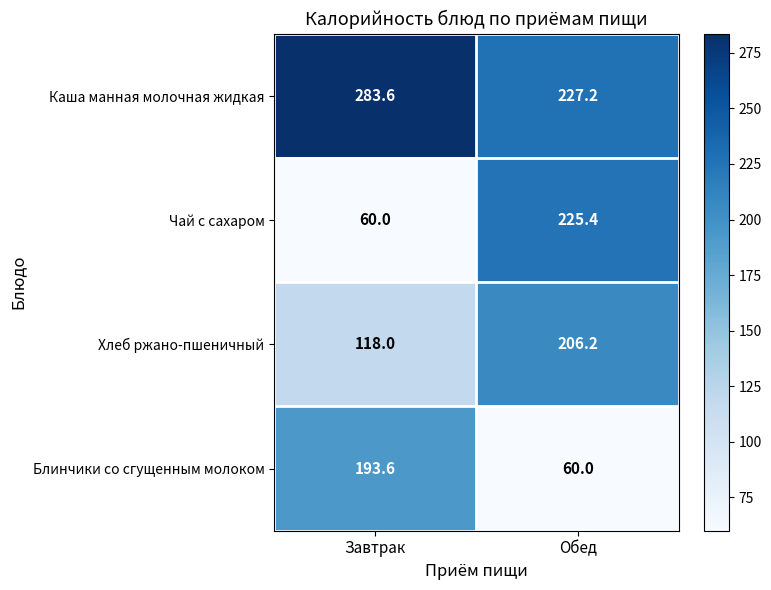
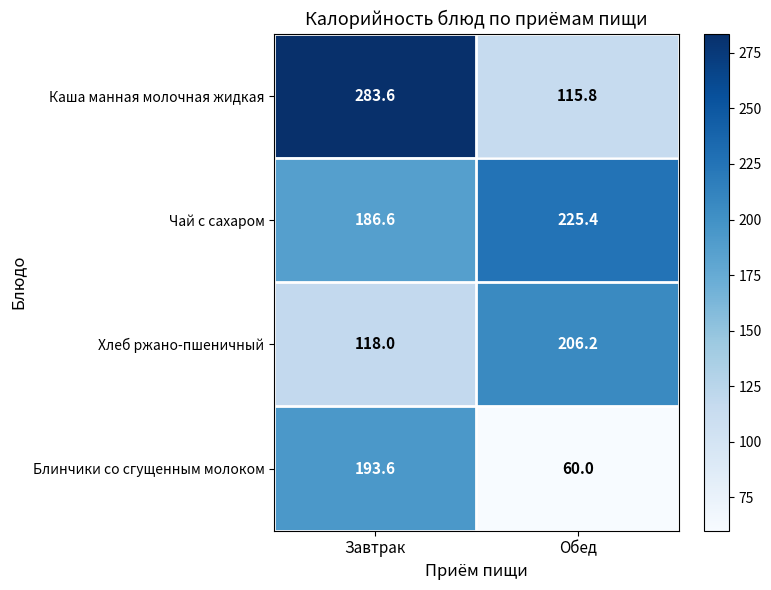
  {
    "Каша манная молочная жидкая": {
      "Завтрак": 283.6,
-     "Обед": 227.2
+     "Обед": 115.8
    },
    "Чай с сахаром": {
-     "Завтрак": 60.0,
+     "Завтрак": 186.6,
      "Обед": 225.4
    },
    "Хлеб ржано-пшеничный": {
      "Завтрак": 118.0,
      "Обед": 206.2
    },
    "Блинчики со сгущенным молоком": {
      "Завтрак": 193.6,
      "Обед": 60.0
    }
  }
